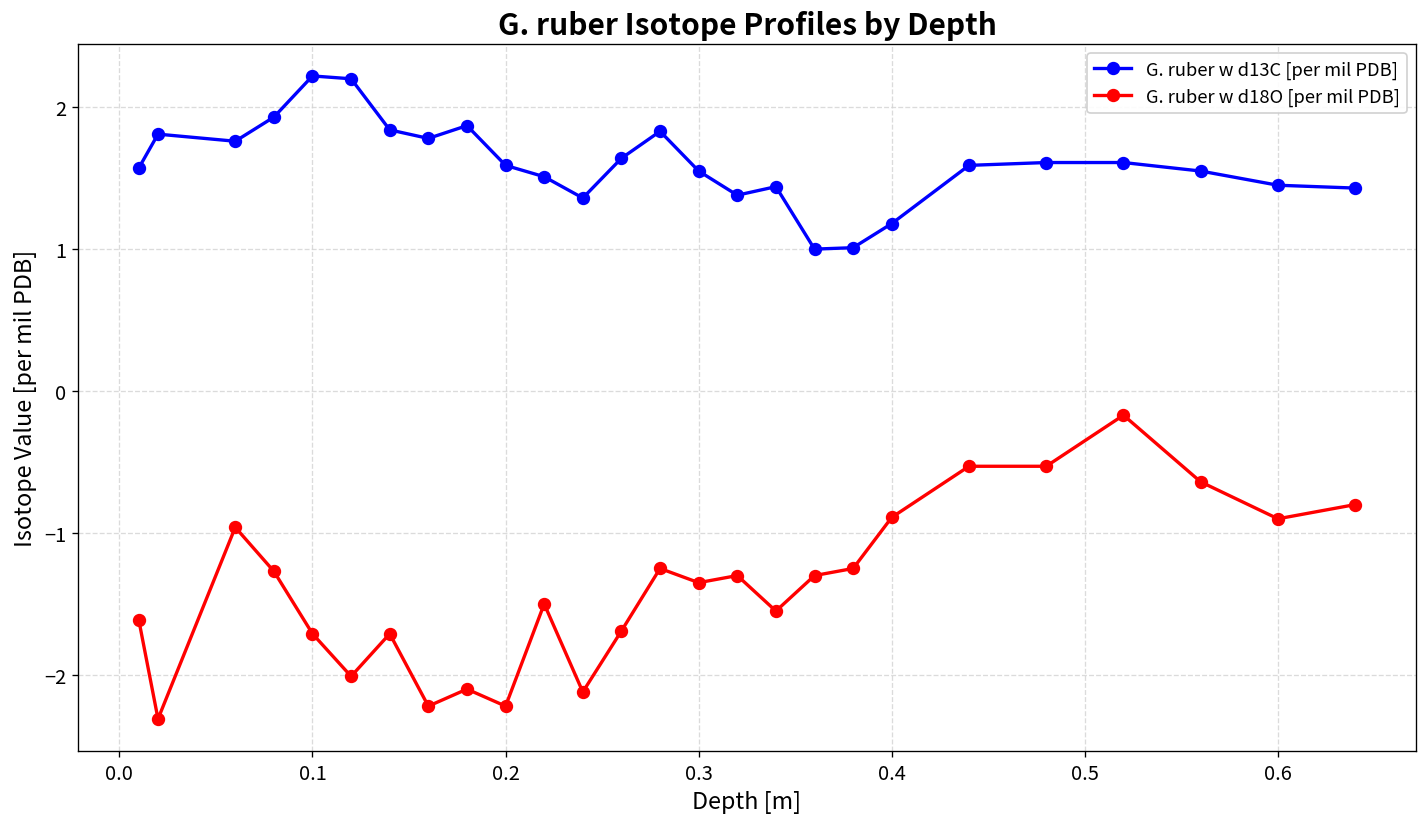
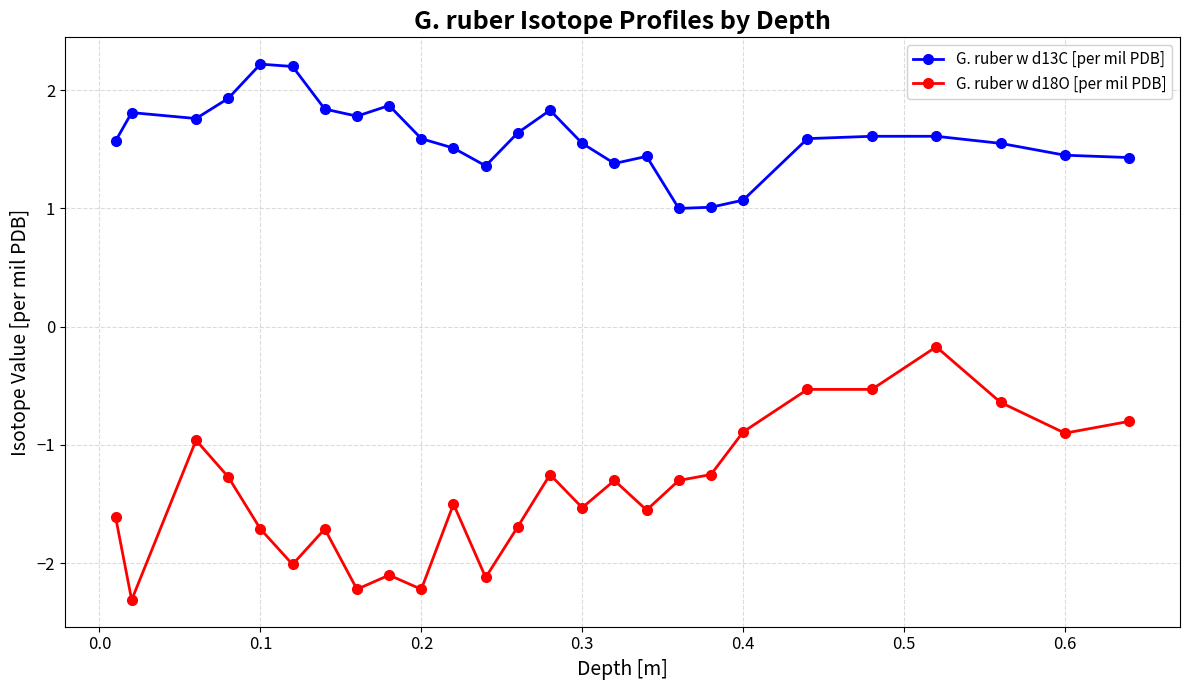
  {
    "G. ruber w d13C [per mil PDB]": {
      "0.1": 2.22,
      "0.2": 1.59,
      "0.3": 1.55,
-     "0.4": 1.18,
+     "0.4": 1.07,
      "0.6": 1.45
    },
    "G. ruber w d18O [per mil PDB]": {
      "0.1": -1.71,
      "0.2": -2.22,
-     "0.3": -1.35,
+     "0.3": -1.53,
      "0.4": -0.89,
      "0.6": -0.90
    }
  }
